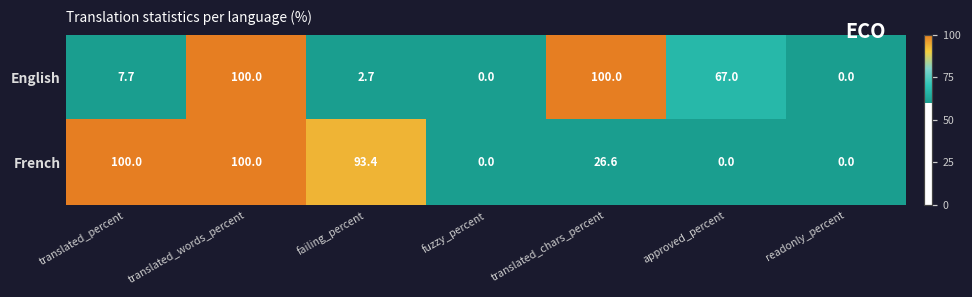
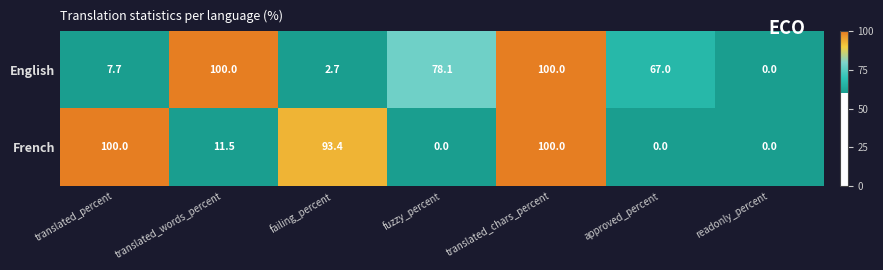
  {
    "English": {
      "translated_percent": 7.7,
      "translated_words_percent": 100.0,
      "failing_percent": 2.7,
-     "fuzzy_percent": 0.0,
+     "fuzzy_percent": 78.1,
      "translated_chars_percent": 100.0,
      "approved_percent": 67.0,
      "readonly_percent": 0.0
    },
    "French": {
      "translated_percent": 100.0,
-     "translated_words_percent": 100.0,
+     "translated_words_percent": 11.5,
      "failing_percent": 93.4,
      "fuzzy_percent": 0.0,
-     "translated_chars_percent": 26.6,
+     "translated_chars_percent": 100.0,
      "approved_percent": 0.0,
      "readonly_percent": 0.0
    }
  }
